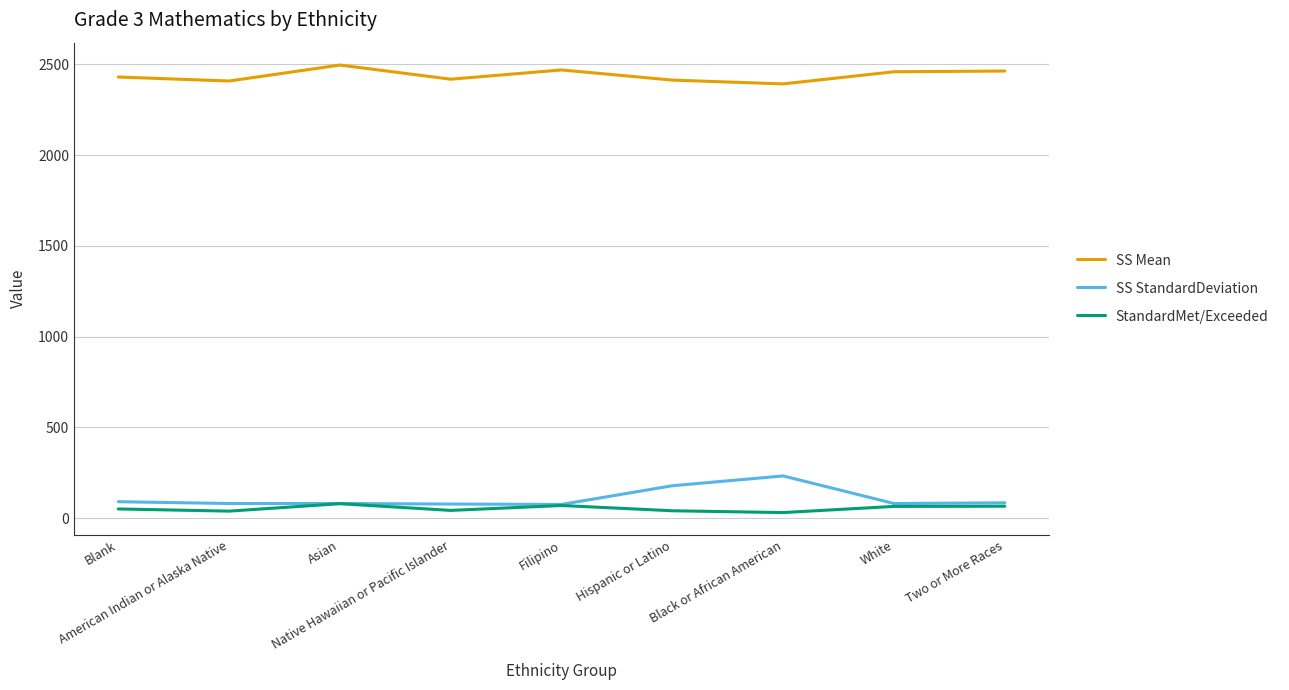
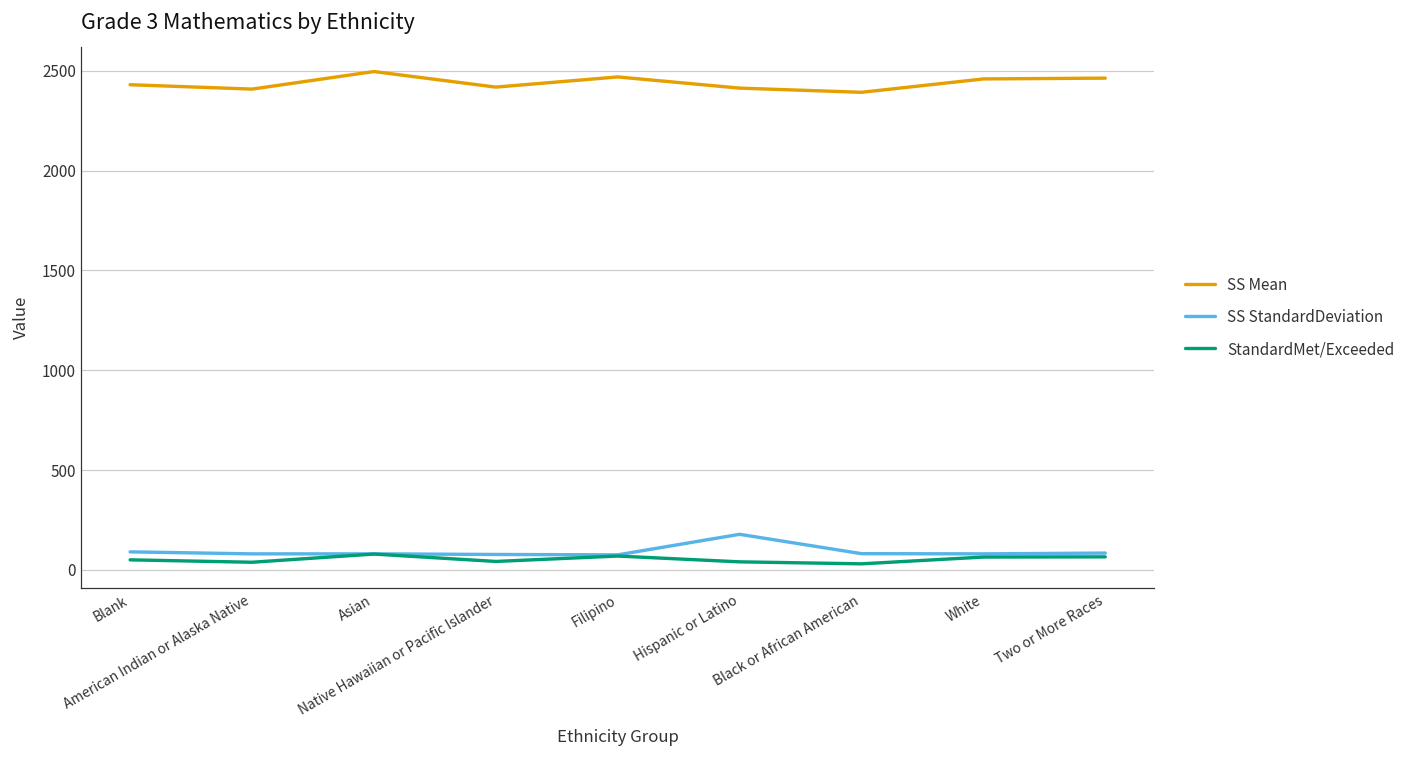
  {
    "SS Mean": {
      "Blank": 2430,
      "American Indian or Alaska Native": 2410,
      "Asian": 2500,
      "Native Hawaiian or Pacific Islander": 2420,
      "Filipino": 2470,
      "Hispanic or Latino": 2410,
      "Black or African American": 2390,
      "White": 2460,
      "Two or More Races": 2460
    },
    "SS StandardDeviation": {
      "Blank": 90,
      "American Indian or Alaska Native": 80,
      "Native Hawaiian or Pacific Islander": 80,
      "Hispanic or Latino": 180,
-     "Black or African American": 230,
+     "Black or African American": 80,
      "White": 80,
      "Two or More Races": 80
    },
    "StandardMet/Exceeded": {
      "Blank": 50,
      "American Indian or Alaska Native": 40,
      "Native Hawaiian or Pacific Islander": 40,
      "Hispanic or Latino": 40,
      "Black or African American": 30,
      "White": 60,
      "Two or More Races": 70
    }
  }
